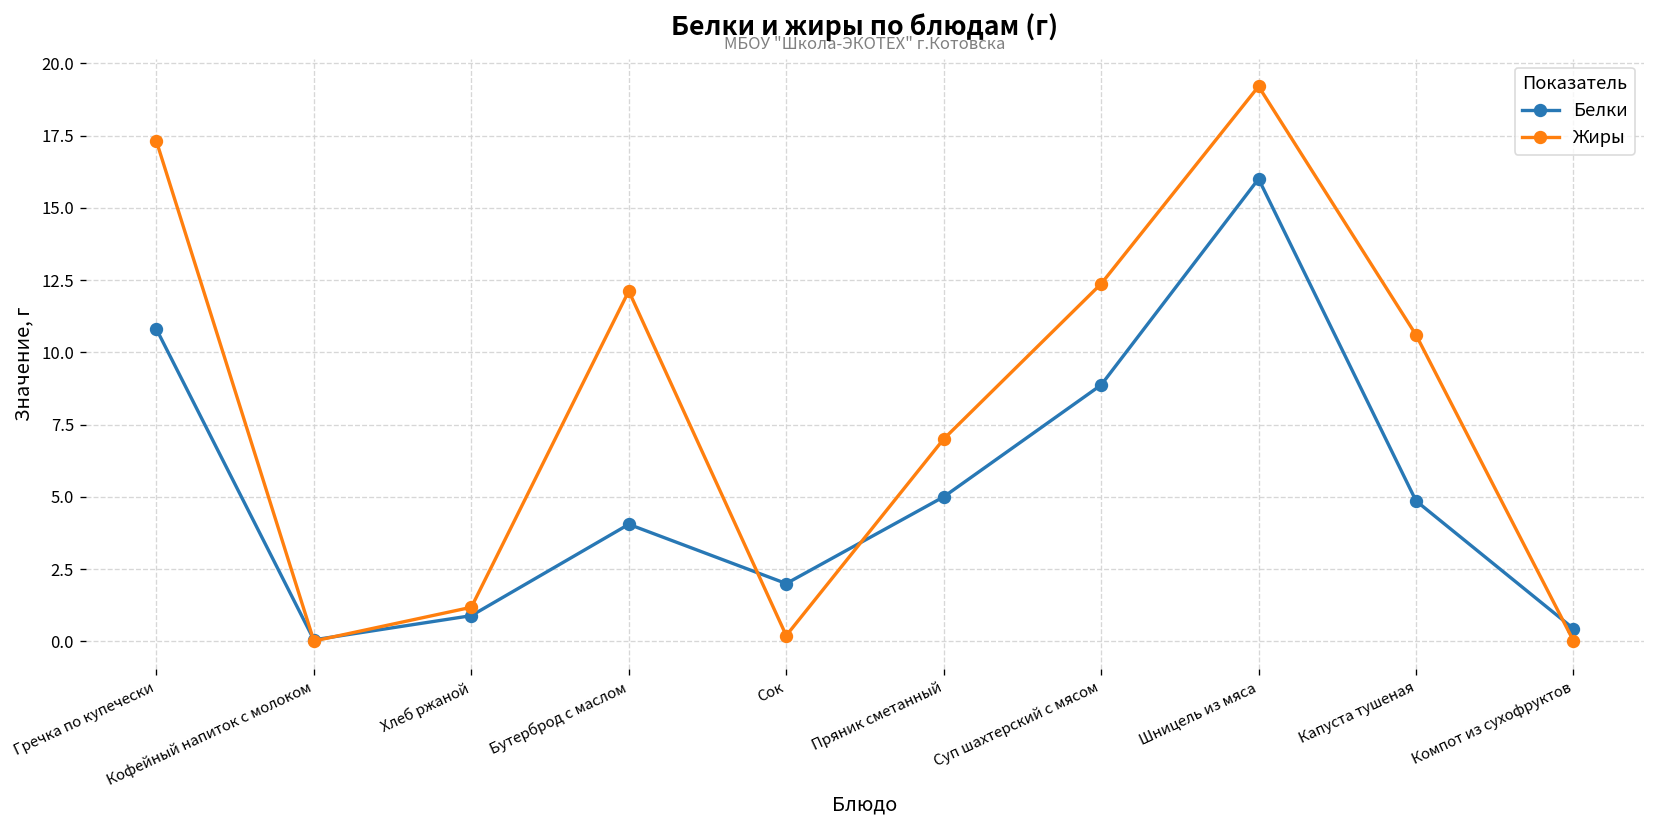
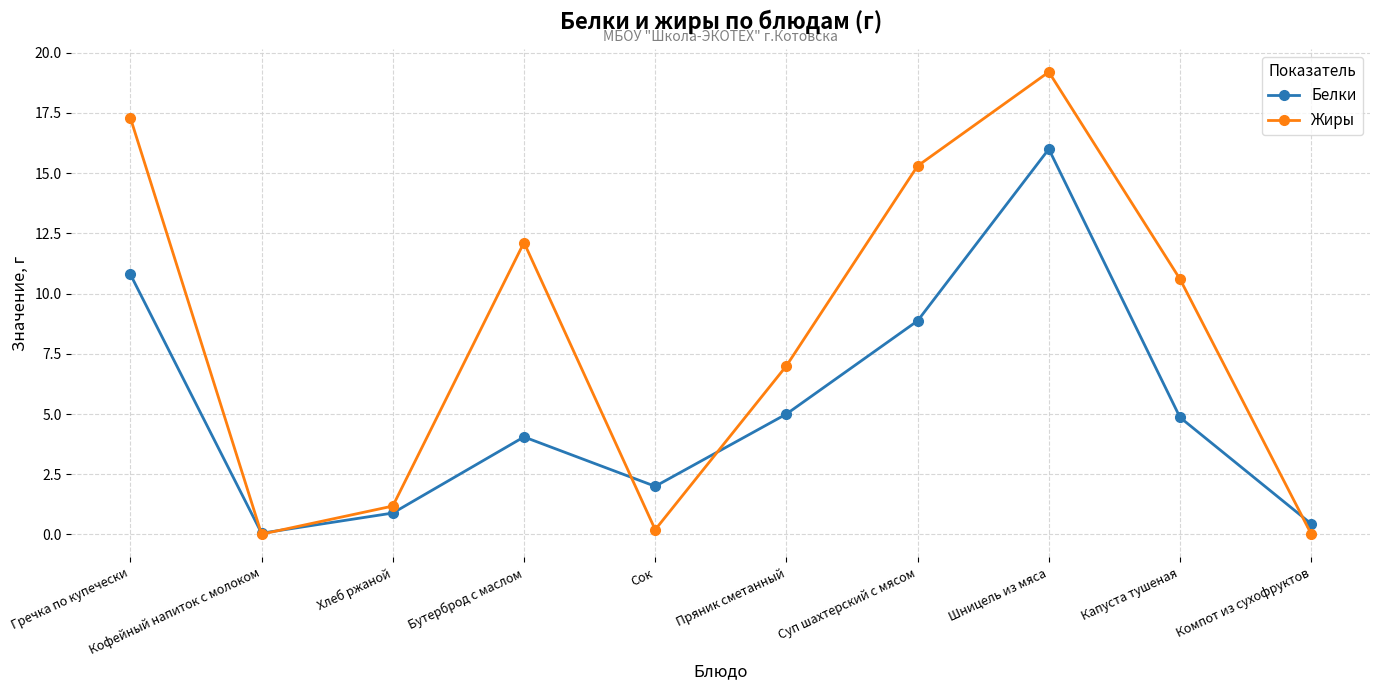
  {
    "Белки": {
      "Гречка по купечески": 10.8,
      "Хлеб ржаной": 0.9,
      "Бутерброд с маслом": 4.1,
      "Сок": 2.0,
      "Пряник сметанный": 5.0,
      "Суп шахтерский с мясом": 8.9,
      "Шницель из мяса": 16.0,
      "Капуста тушеная": 4.9,
      "Компот из сухофруктов": 0.4
    },
    "Жиры": {
      "Гречка по купечески": 17.3,
      "Хлеб ржаной": 1.2,
      "Бутерброд с маслом": 12.1,
      "Сок": 0.2,
      "Пряник сметанный": 7.0,
-     "Суп шахтерский с мясом": 12.4,
+     "Суп шахтерский с мясом": 15.3,
      "Шницель из мяса": 19.2,
      "Капуста тушеная": 10.6,
      "Компот из сухофруктов": 0.0
    }
  }
